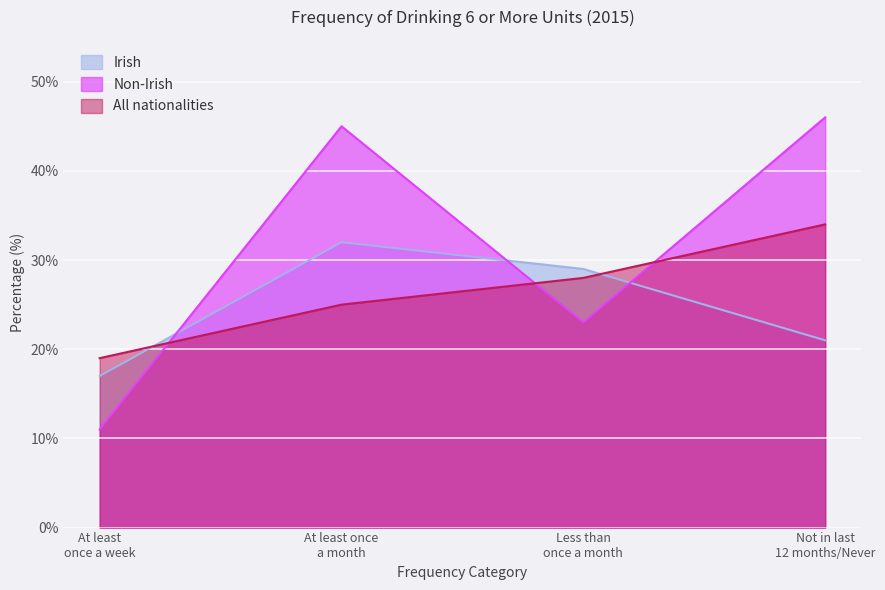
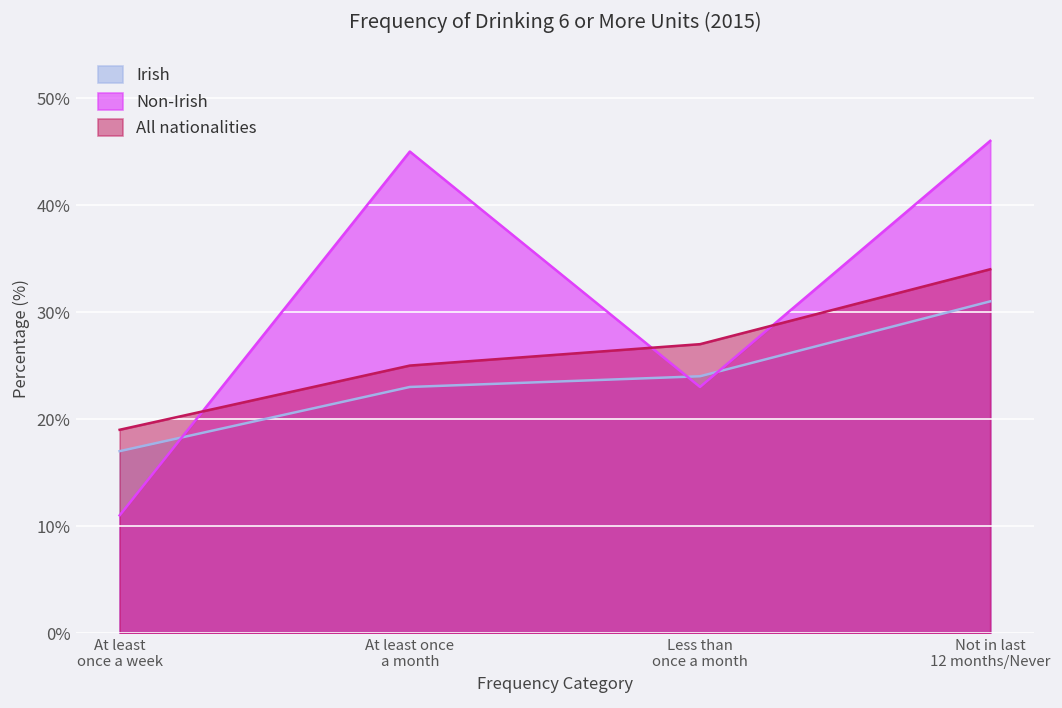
  {
    "Irish": {
      "At least once a week": "17%",
-     "At least once a month": "32%",
-     "Less than once a month": "29%",
-     "Not in last 12 months/Never": "21%"
+     "At least once a month": "23%",
+     "Less than once a month": "24%",
+     "Not in last 12 months/Never": "31%"
    },
    "Non-Irish": {
      "At least once a week": "11%",
      "At least once a month": "45%",
      "Less than once a month": "23%",
      "Not in last 12 months/Never": "46%"
    },
    "All nationalities": {
      "At least once a week": "19%",
      "At least once a month": "25%",
-     "Less than once a month": "28%",
+     "Less than once a month": "27%",
      "Not in last 12 months/Never": "34%"
    }
  }
